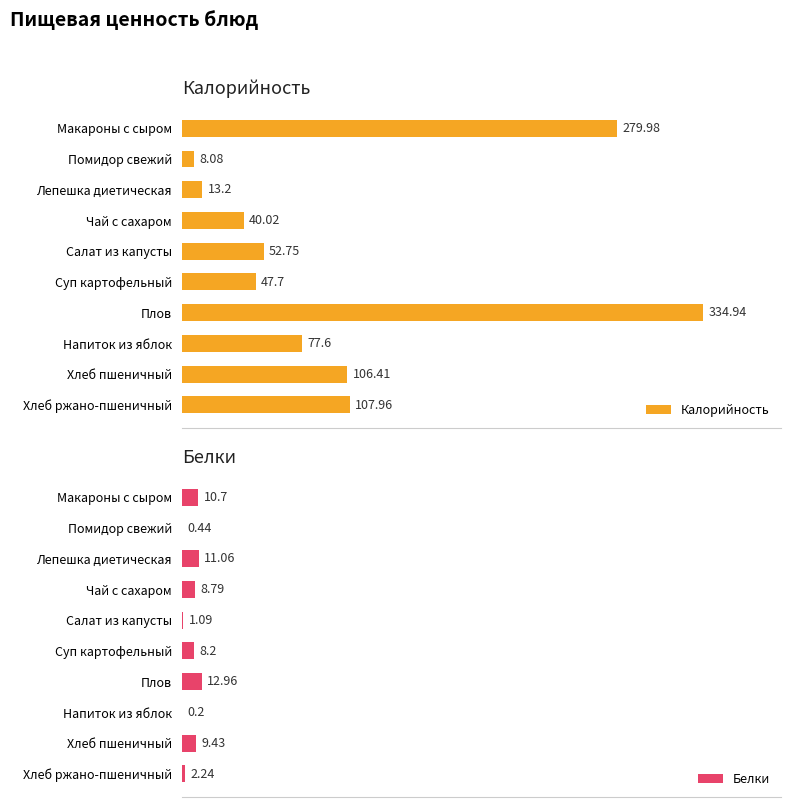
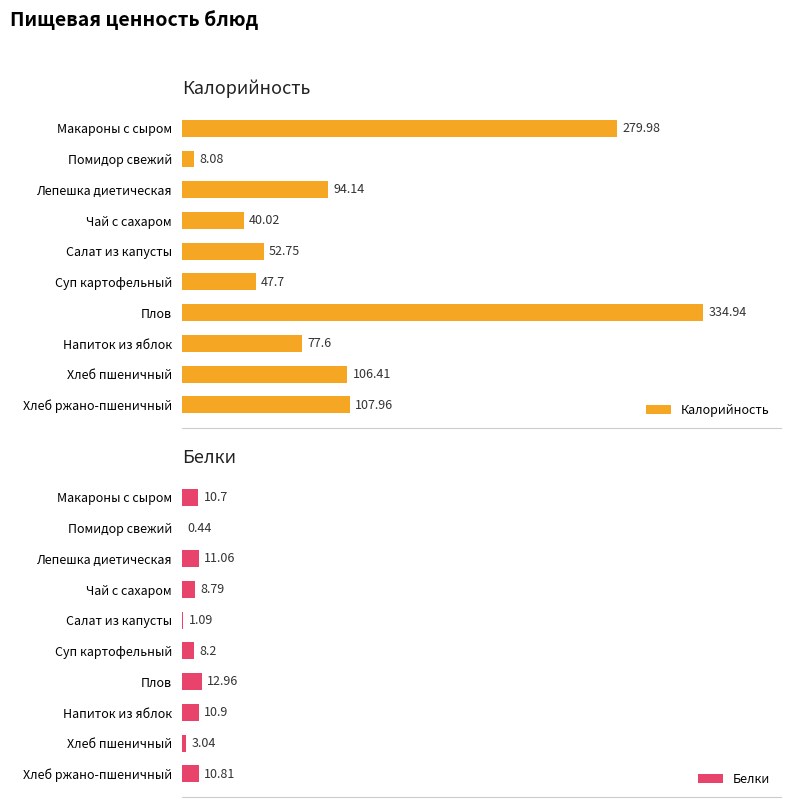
  {
    "Калорийность": {
      "Макароны с сыром": 279.98,
      "Помидор свежий": 8.08,
-     "Лепешка диетическая": 13.2,
+     "Лепешка диетическая": 94.14,
      "Чай с сахаром": 40.02,
      "Салат из капусты": 52.75,
      "Суп картофельный": 47.7,
      "Плов": 334.94,
      "Напиток из яблок": 77.6,
      "Хлеб пшеничный": 106.41,
      "Хлеб ржано-пшеничный": 107.96
    },
    "Белки": {
      "Макароны с сыром": 10.7,
      "Помидор свежий": 0.44,
      "Лепешка диетическая": 11.06,
      "Чай с сахаром": 8.79,
      "Салат из капусты": 1.09,
      "Суп картофельный": 8.2,
      "Плов": 12.96,
-     "Напиток из яблок": 0.2,
-     "Хлеб пшеничный": 9.43,
-     "Хлеб ржано-пшеничный": 2.24
+     "Напиток из яблок": 10.9,
+     "Хлеб пшеничный": 3.04,
+     "Хлеб ржано-пшеничный": 10.81
    }
  }
